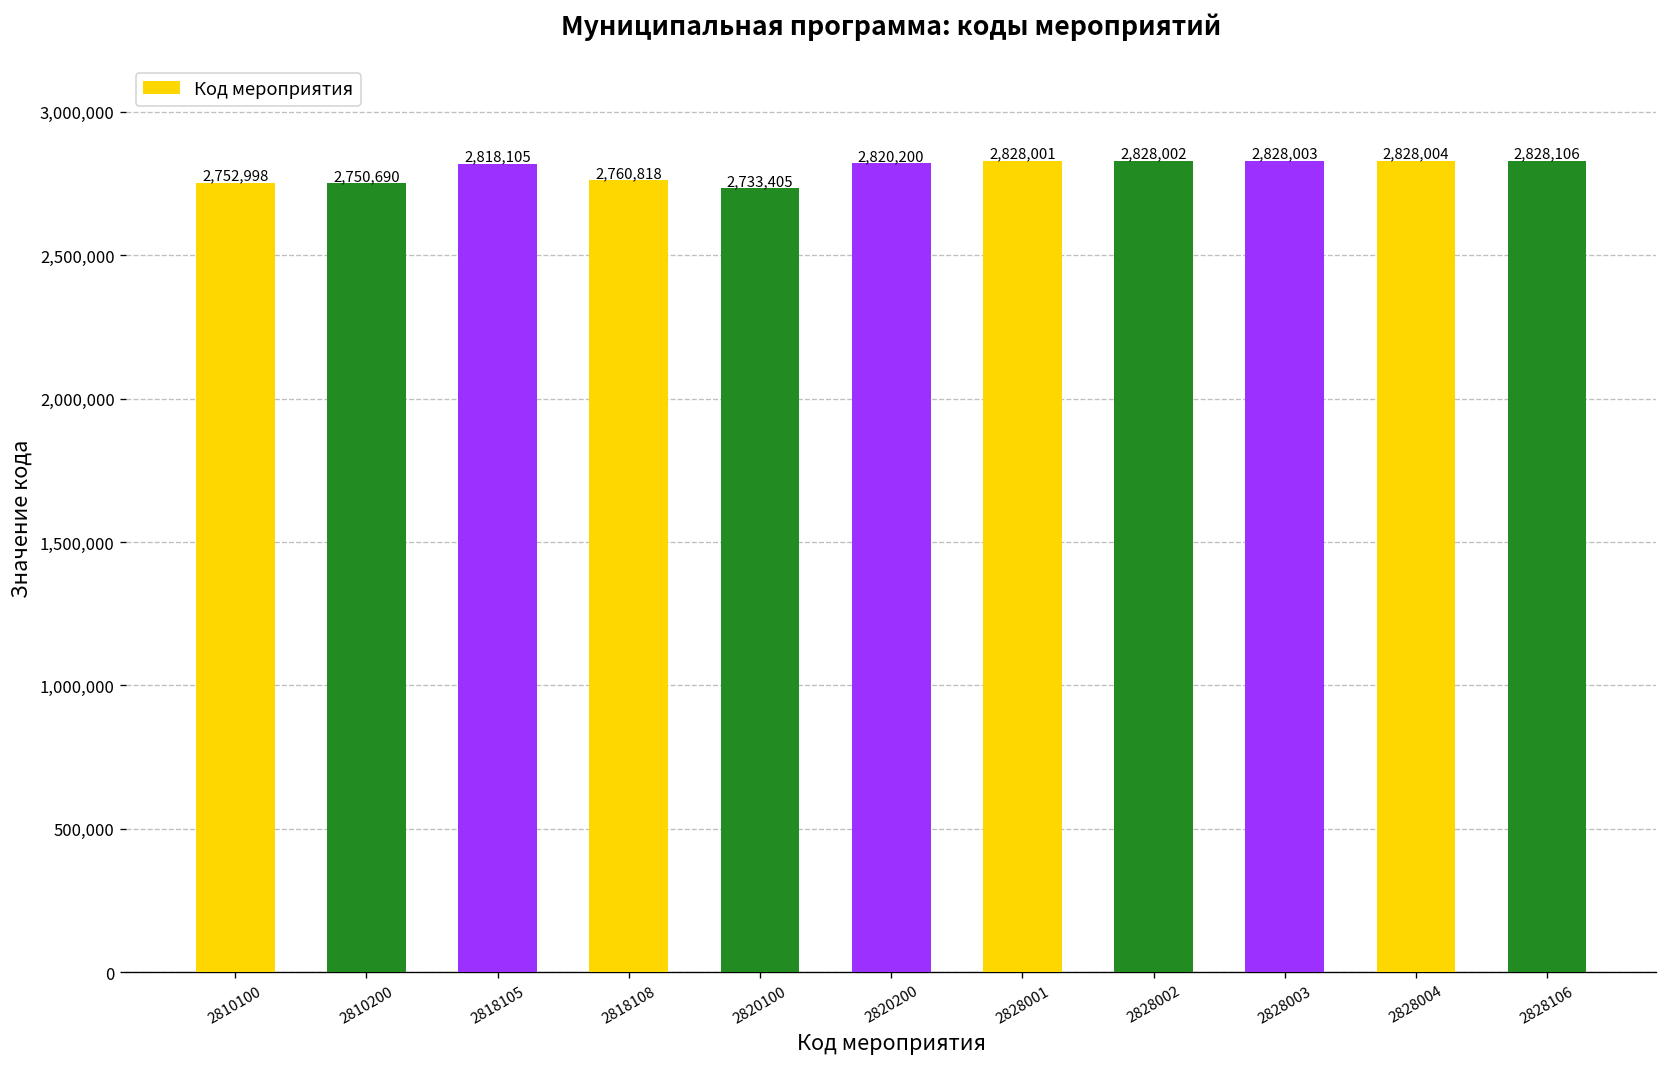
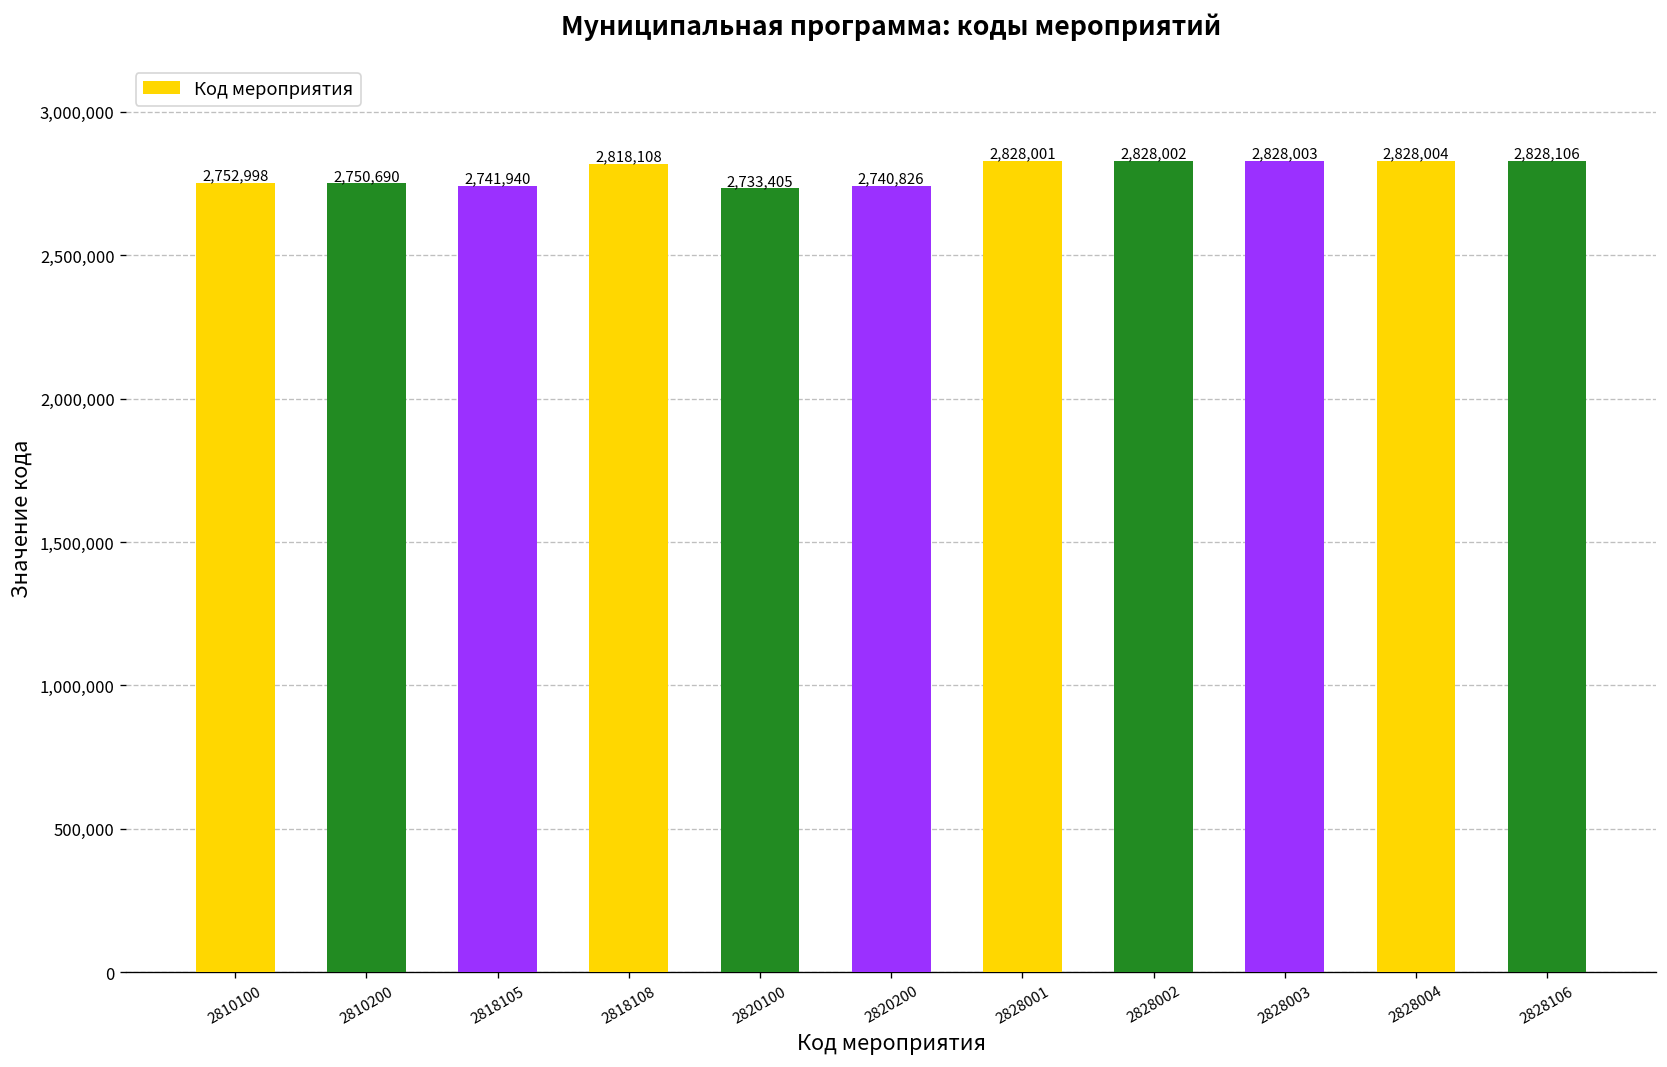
  {
    "2810100": "2,752,998",
    "2810200": "2,750,690",
-   "2818105": "2,818,105",
-   "2818108": "2,760,818",
+   "2818105": "2,741,940",
+   "2818108": "2,818,108",
    "2820100": "2,733,405",
-   "2820200": "2,820,200",
+   "2820200": "2,740,826",
    "2828001": "2,828,001",
    "2828002": "2,828,002",
    "2828003": "2,828,003",
    "2828004": "2,828,004",
    "2828106": "2,828,106"
  }
